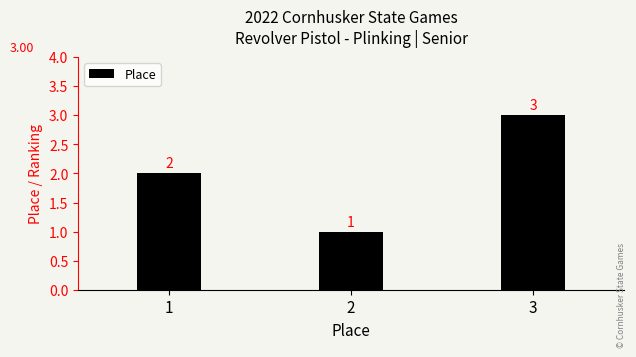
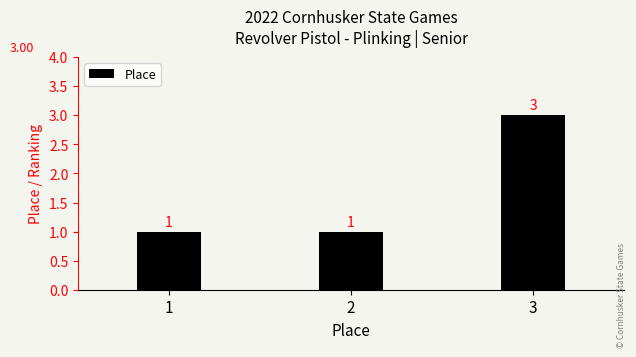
  {
-   "1": 2,
+   "1": 1,
    "2": 1,
    "3": 3
  }
